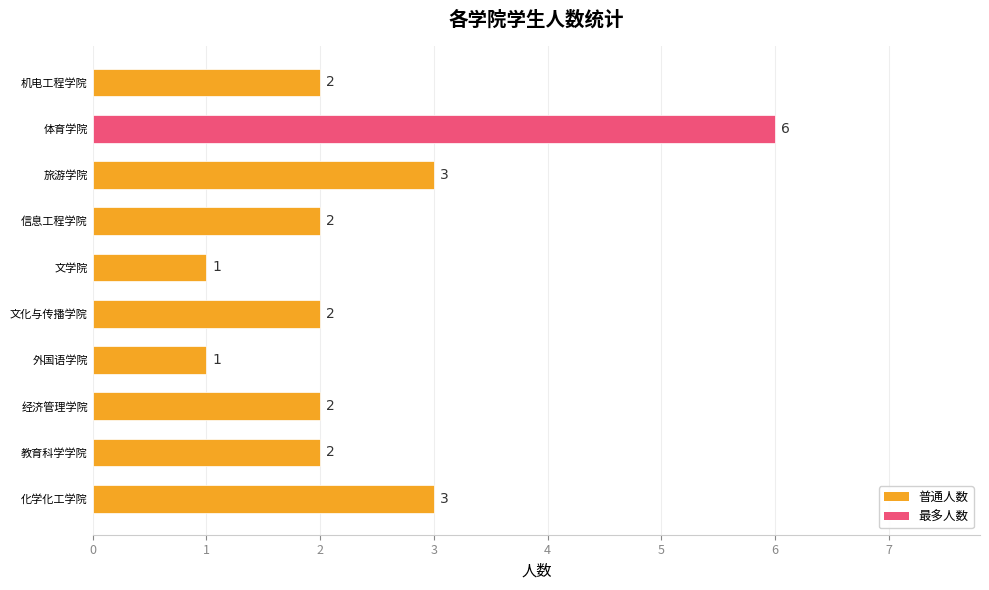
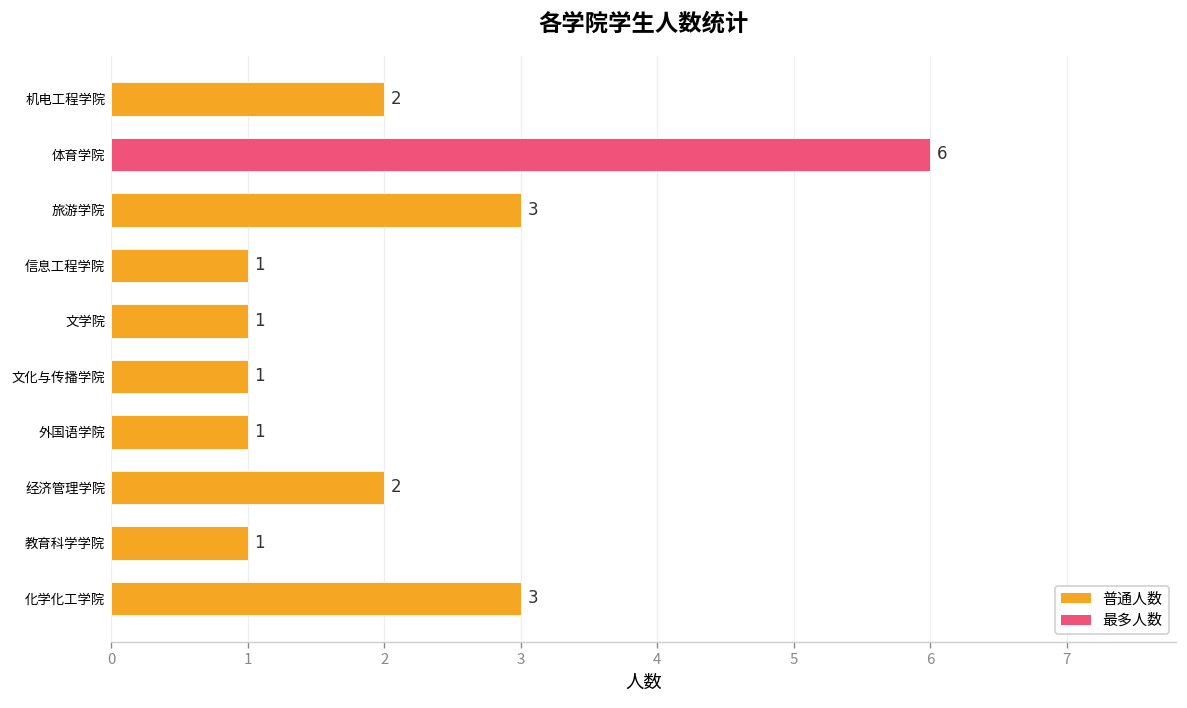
  {
    "机电工程学院": 2,
    "体育学院": 6,
    "旅游学院": 3,
-   "信息工程学院": 2,
+   "信息工程学院": 1,
    "文学院": 1,
-   "文化与传播学院": 2,
+   "文化与传播学院": 1,
    "外国语学院": 1,
    "经济管理学院": 2,
-   "教育科学学院": 2,
+   "教育科学学院": 1,
    "化学化工学院": 3
  }
